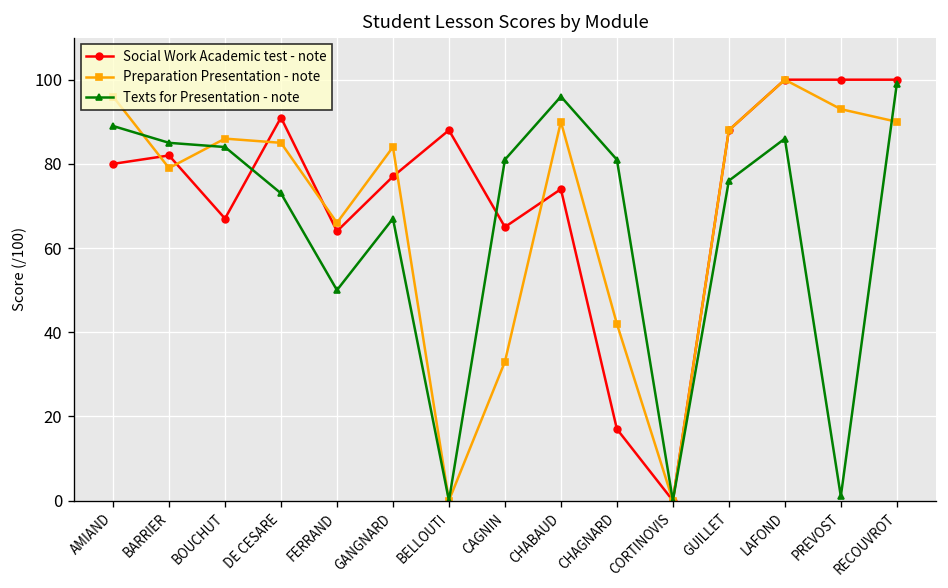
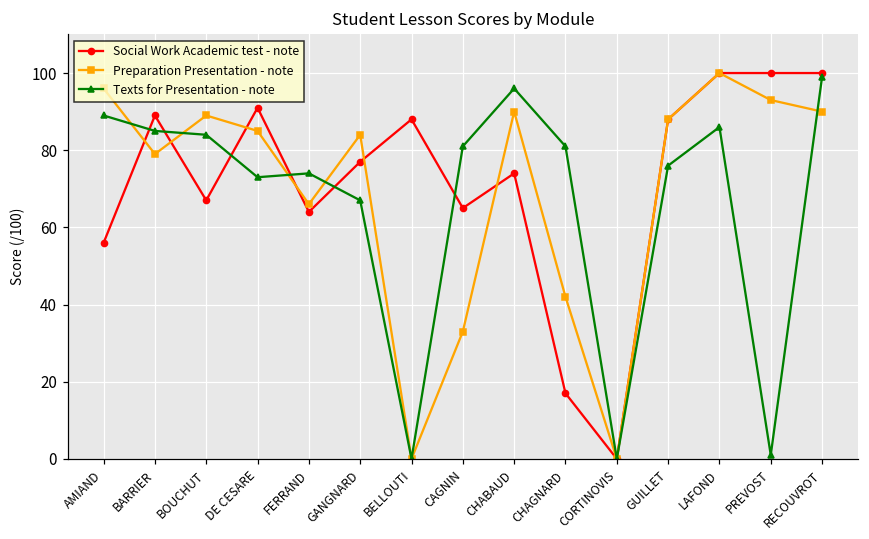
  {
    "Social Work Academic test - note": {
-     "AMIAND": 80,
-     "BARRIER": 82,
+     "AMIAND": 56,
+     "BARRIER": 89,
      "BOUCHUT": 67,
      "DE CESARE": 91,
      "FERRAND": 64,
      "GANGNARD": 77,
      "BELLOUTI": 88,
      "CAGNIN": 65,
      "CHABAUD": 74,
      "CHAGNARD": 17,
      "PREVOST": 100,
      "RECOUVROT": 100
    },
    "Preparation Presentation - note": {
      "BARRIER": 79,
-     "BOUCHUT": 86,
+     "BOUCHUT": 89,
      "DE CESARE": 85,
      "FERRAND": 66,
      "GANGNARD": 84,
      "CAGNIN": 33,
      "CHABAUD": 90,
      "CHAGNARD": 42,
      "PREVOST": 93,
      "RECOUVROT": 90
    },
    "Texts for Presentation - note": {
      "AMIAND": 89,
      "BARRIER": 85,
      "BOUCHUT": 84,
      "DE CESARE": 73,
-     "FERRAND": 50,
+     "FERRAND": 74,
      "GANGNARD": 67,
      "CAGNIN": 81,
      "CHABAUD": 96,
      "CHAGNARD": 81,
      "GUILLET": 76,
      "LAFOND": 86,
      "PREVOST": 1,
      "RECOUVROT": 99
    }
  }
